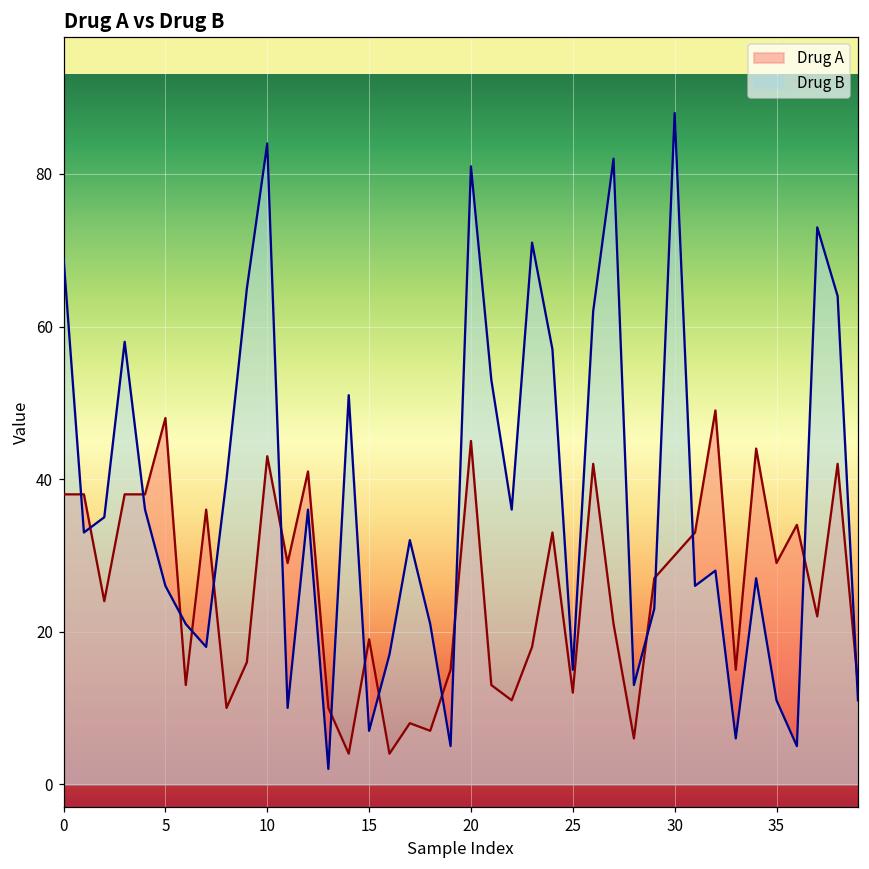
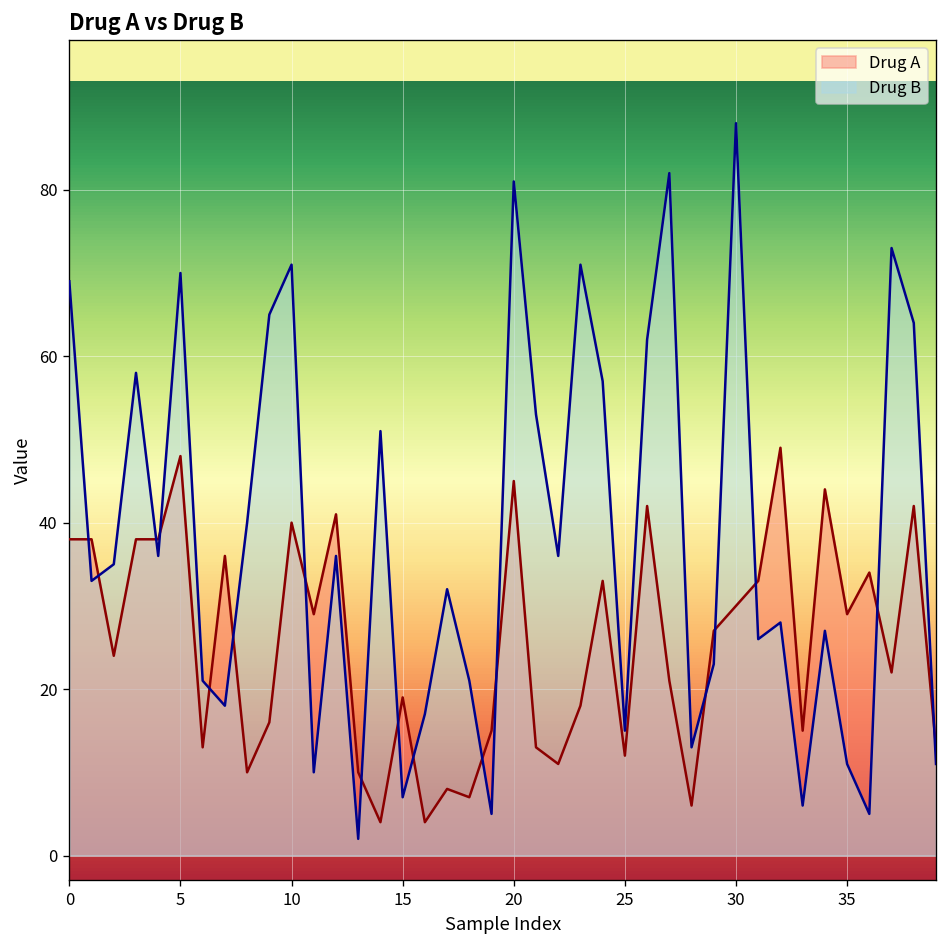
  {
    "Drug A": {
      "0": 38,
      "5": 48,
-     "10": 43,
+     "10": 40,
      "15": 19,
      "20": 45,
      "25": 12,
      "30": 30,
      "35": 29
    },
    "Drug B": {
      "0": 69,
-     "5": 26,
-     "10": 84,
+     "5": 70,
+     "10": 71,
      "15": 7,
      "20": 81,
      "25": 15,
      "30": 88,
      "35": 11
    }
  }
